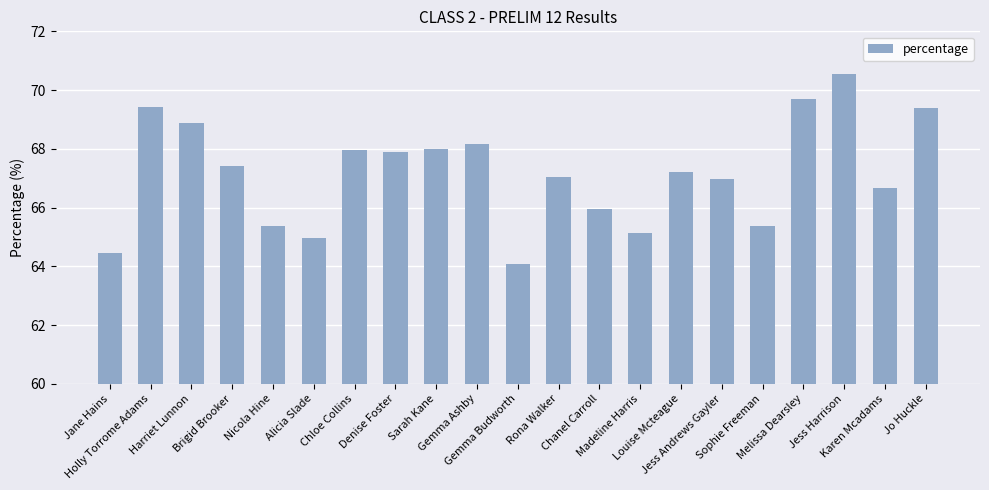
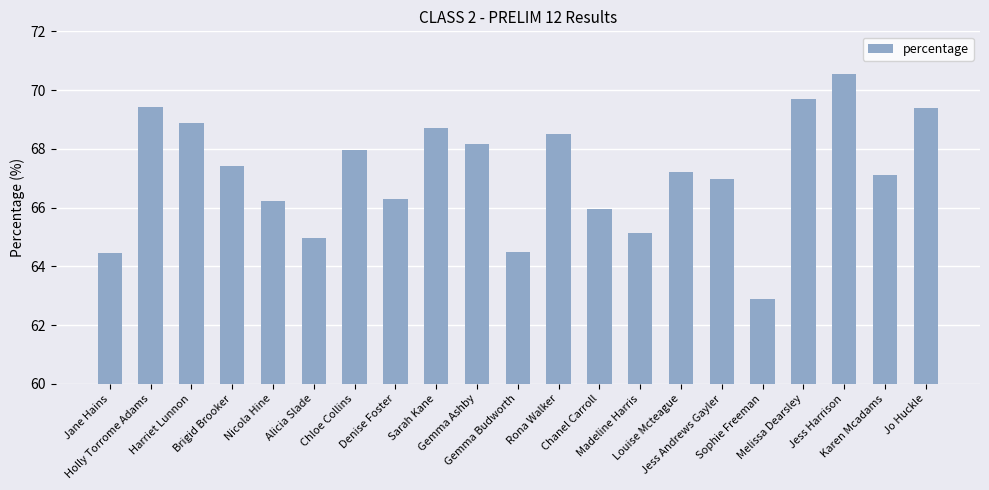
  {
    "Jane Hains": 64.4,
    "Holly Torrome Adams": 69.4,
    "Harriet Lunnon": 68.9,
    "Brigid Brooker": 67.4,
-   "Nicola Hine": 65.4,
+   "Nicola Hine": 66.2,
    "Alicia Slade": 65.0,
    "Chloe Collins": 68.0,
-   "Denise Foster": 67.9,
-   "Sarah Kane": 68.0,
+   "Denise Foster": 66.3,
+   "Sarah Kane": 68.7,
    "Gemma Ashby": 68.2,
-   "Gemma Budworth": 64.1,
-   "Rona Walker": 67.0,
+   "Gemma Budworth": 64.5,
+   "Rona Walker": 68.5,
    "Chanel Carroll": 65.9,
    "Madeline Harris": 65.1,
    "Louise Mcteague": 67.2,
    "Jess Andrews Gayler": 67.0,
-   "Sophie Freeman": 65.4,
+   "Sophie Freeman": 62.9,
    "Melissa Dearsley": 69.7,
    "Jess Harrison": 70.6,
-   "Karen Mcadams": 66.7,
+   "Karen Mcadams": 67.1,
    "Jo Huckle": 69.4
  }
